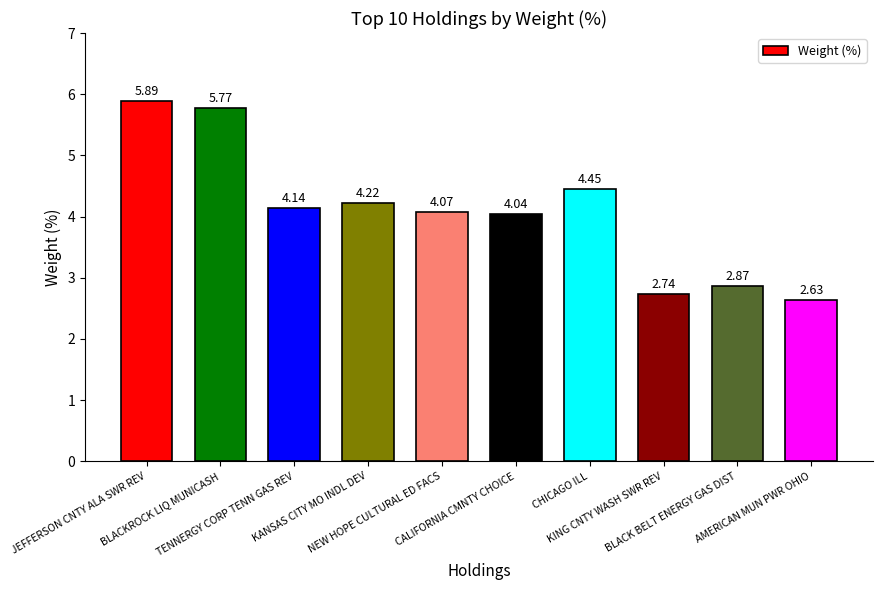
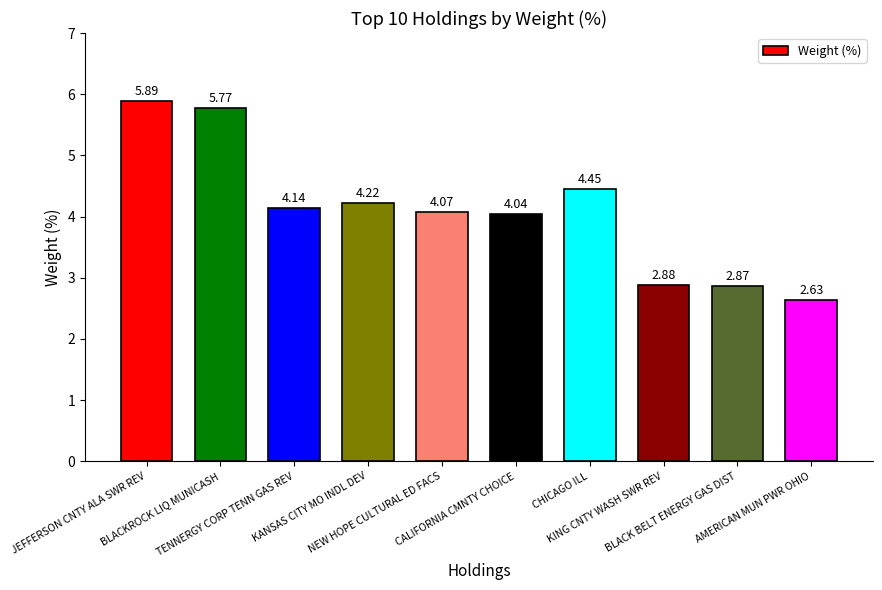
  {
    "JEFFERSON CNTY ALA SWR REV": 5.89,
    "BLACKROCK LIQ MUNICASH": 5.77,
    "TENNERGY CORP TENN GAS REV": 4.14,
    "KANSAS CITY MO INDL DEV": 4.22,
    "NEW HOPE CULTURAL ED FACS": 4.07,
    "CALIFORNIA CMNTY CHOICE": 4.04,
    "CHICAGO ILL": 4.45,
-   "KING CNTY WASH SWR REV": 2.74,
+   "KING CNTY WASH SWR REV": 2.88,
    "BLACK BELT ENERGY GAS DIST": 2.87,
    "AMERICAN MUN PWR OHIO": 2.63
  }
